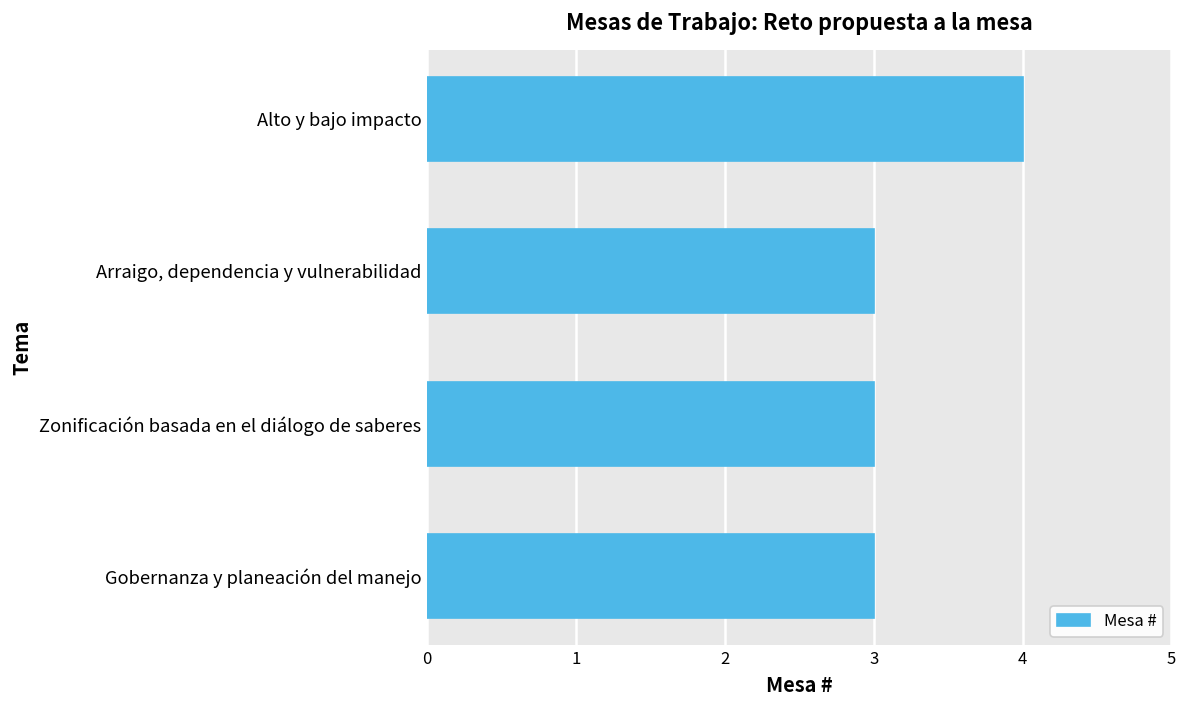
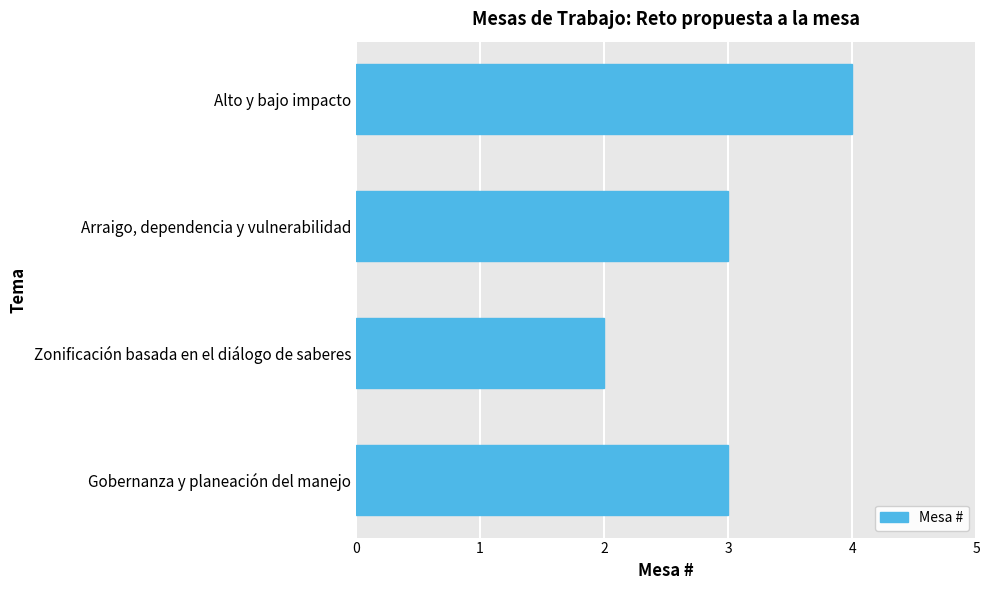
  {
    "Alto y bajo impacto": 4,
    "Arraigo, dependencia y vulnerabilidad": 3,
-   "Zonificación basada en el diálogo de saberes": 3,
+   "Zonificación basada en el diálogo de saberes": 2,
    "Gobernanza y planeación del manejo": 3
  }
